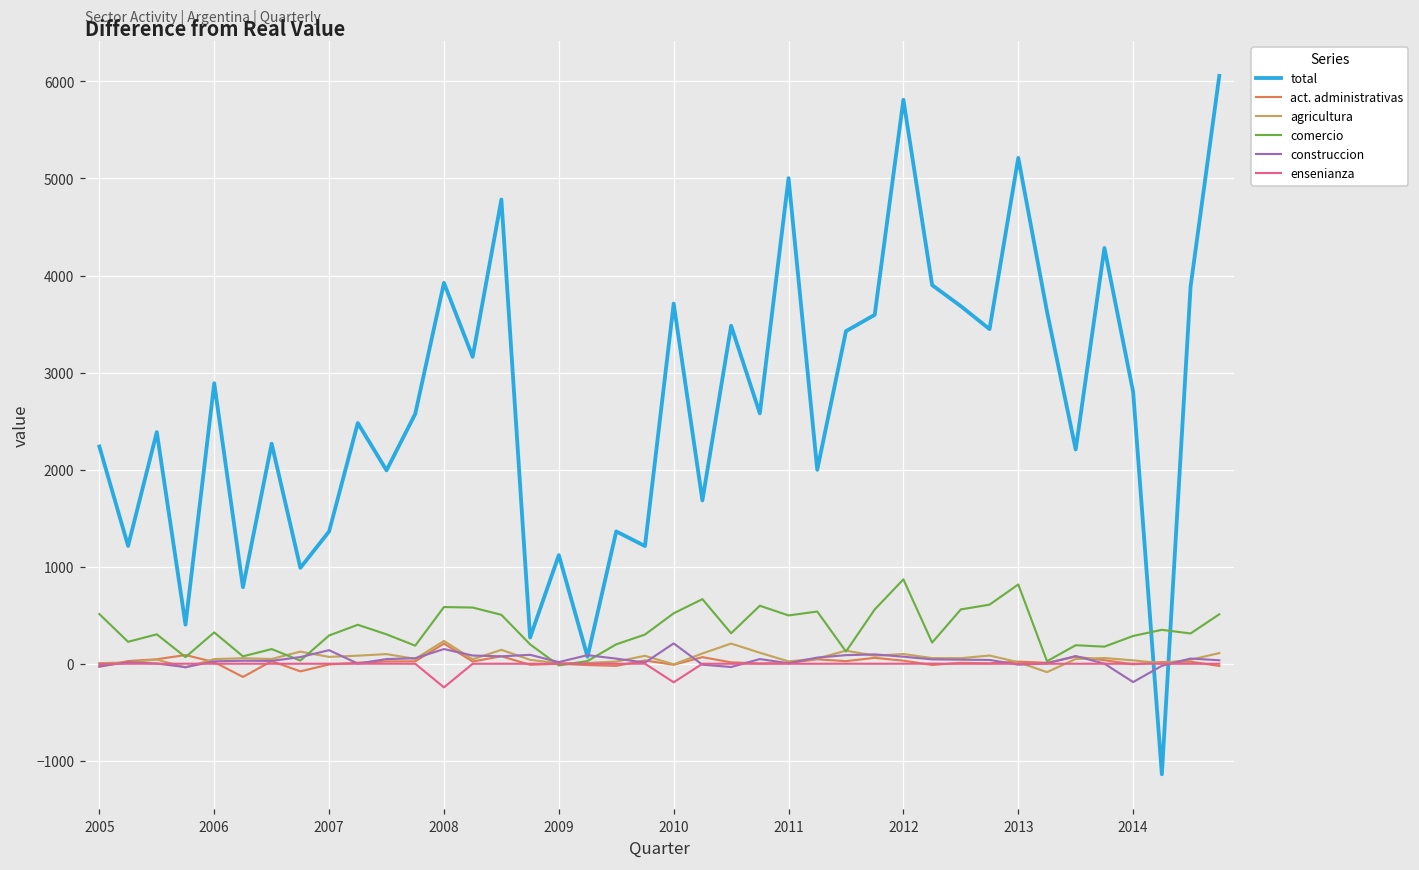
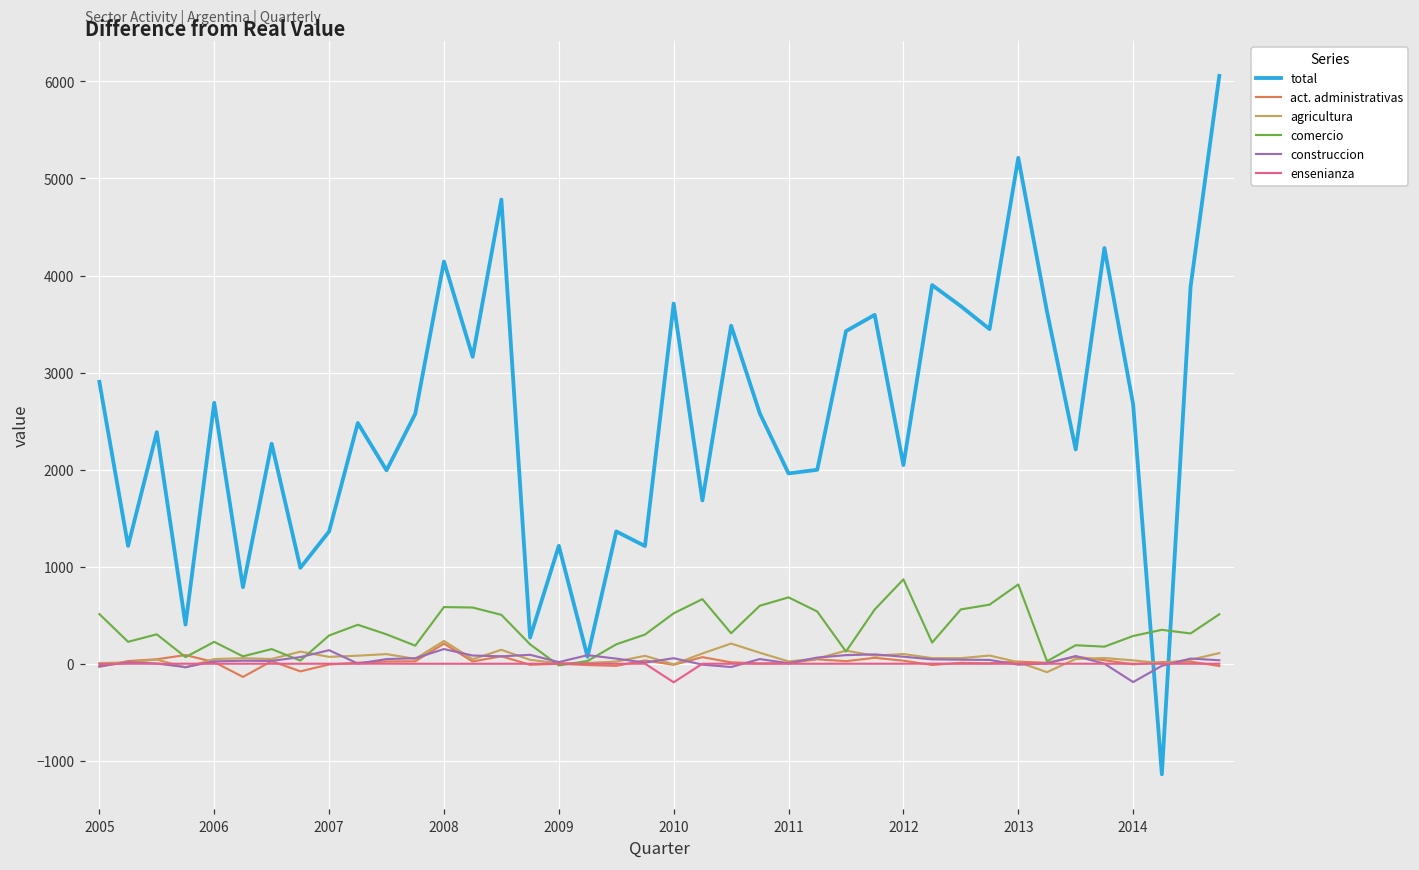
  {
    "total": {
-     "2005": 2200,
-     "2006": 2900,
+     "2005": 2900,
+     "2006": 2700,
      "2007": 1400,
-     "2008": 3900,
-     "2009": 1100,
+     "2008": 4100,
+     "2009": 1200,
      "2010": 3700,
-     "2011": 5000,
-     "2012": 5800,
+     "2011": 2000,
+     "2012": 2000,
      "2013": 5200,
-     "2014": 2800
+     "2014": 2700
    },
    "comercio": {
      "2005": 500,
-     "2006": 300,
+     "2006": 200,
      "2007": 300,
      "2008": 600,
      "2010": 500,
-     "2011": 500,
+     "2011": 700,
      "2012": 900,
      "2013": 800,
      "2014": 300
    },
    "construccion": {
      "2007": 100,
      "2008": 200,
-     "2010": 200,
+     "2010": 100,
      "2014": -200
    },
    "ensenianza": {
-     "2008": -200,
+     "2008": 0,
      "2010": -200,
      "2012": 0
    }
  }
